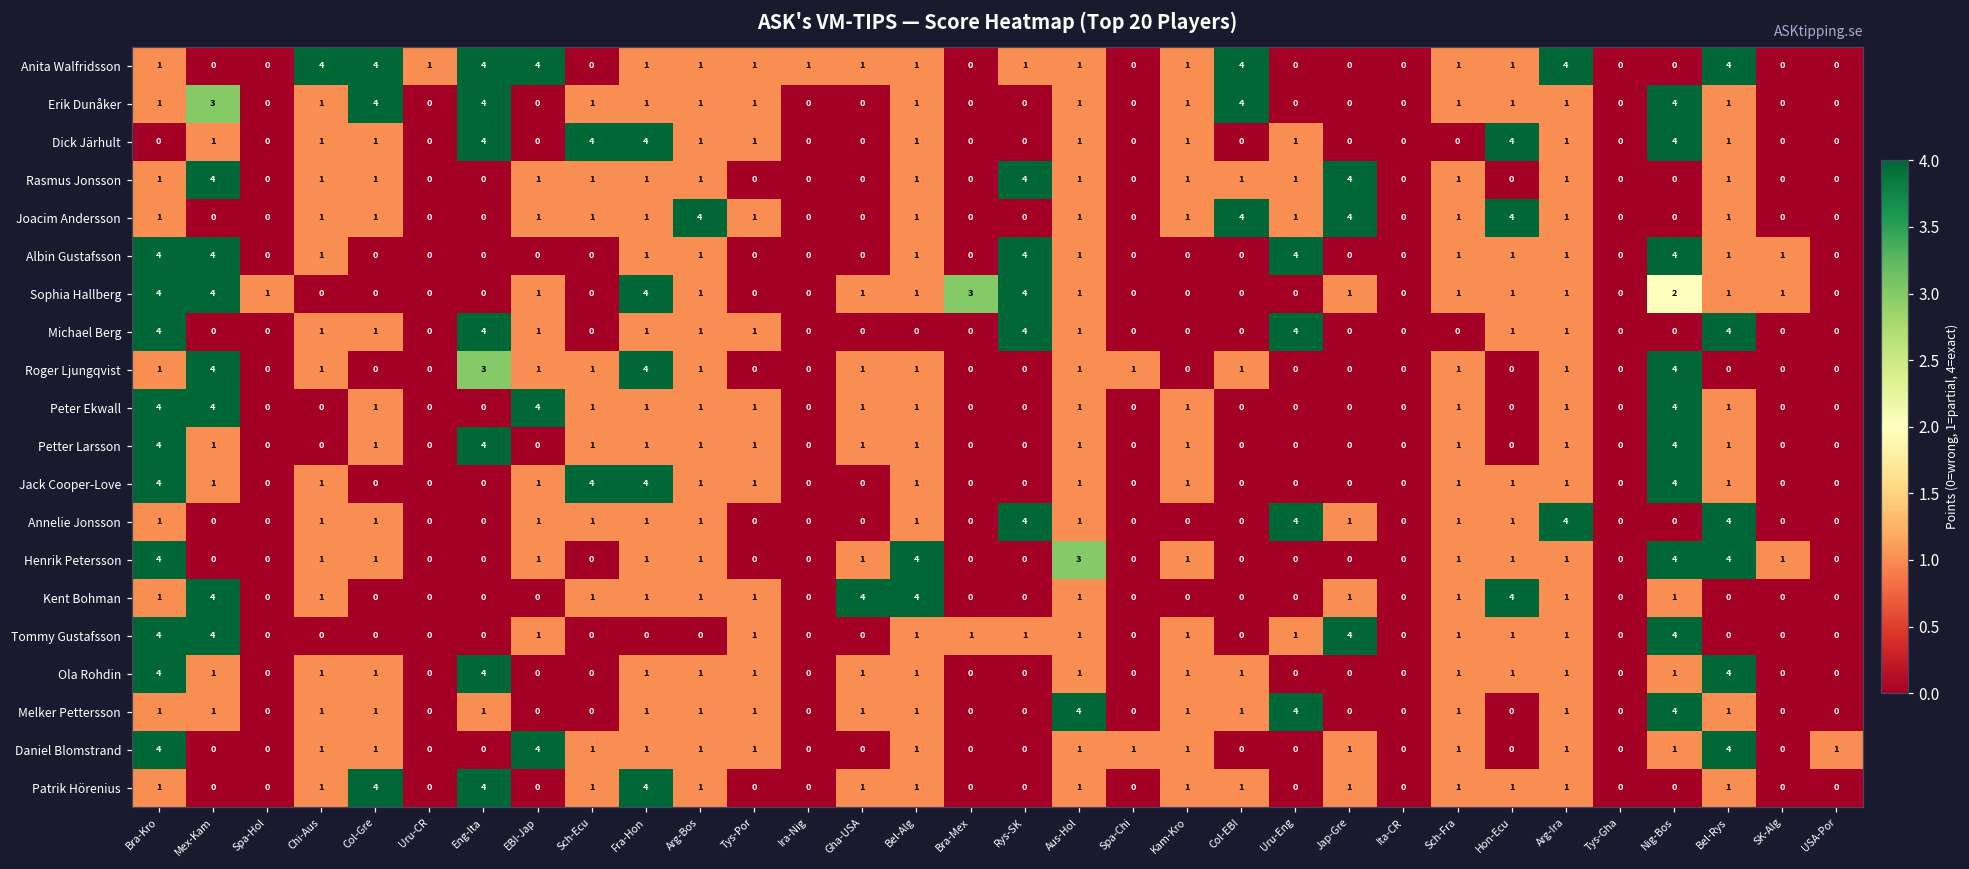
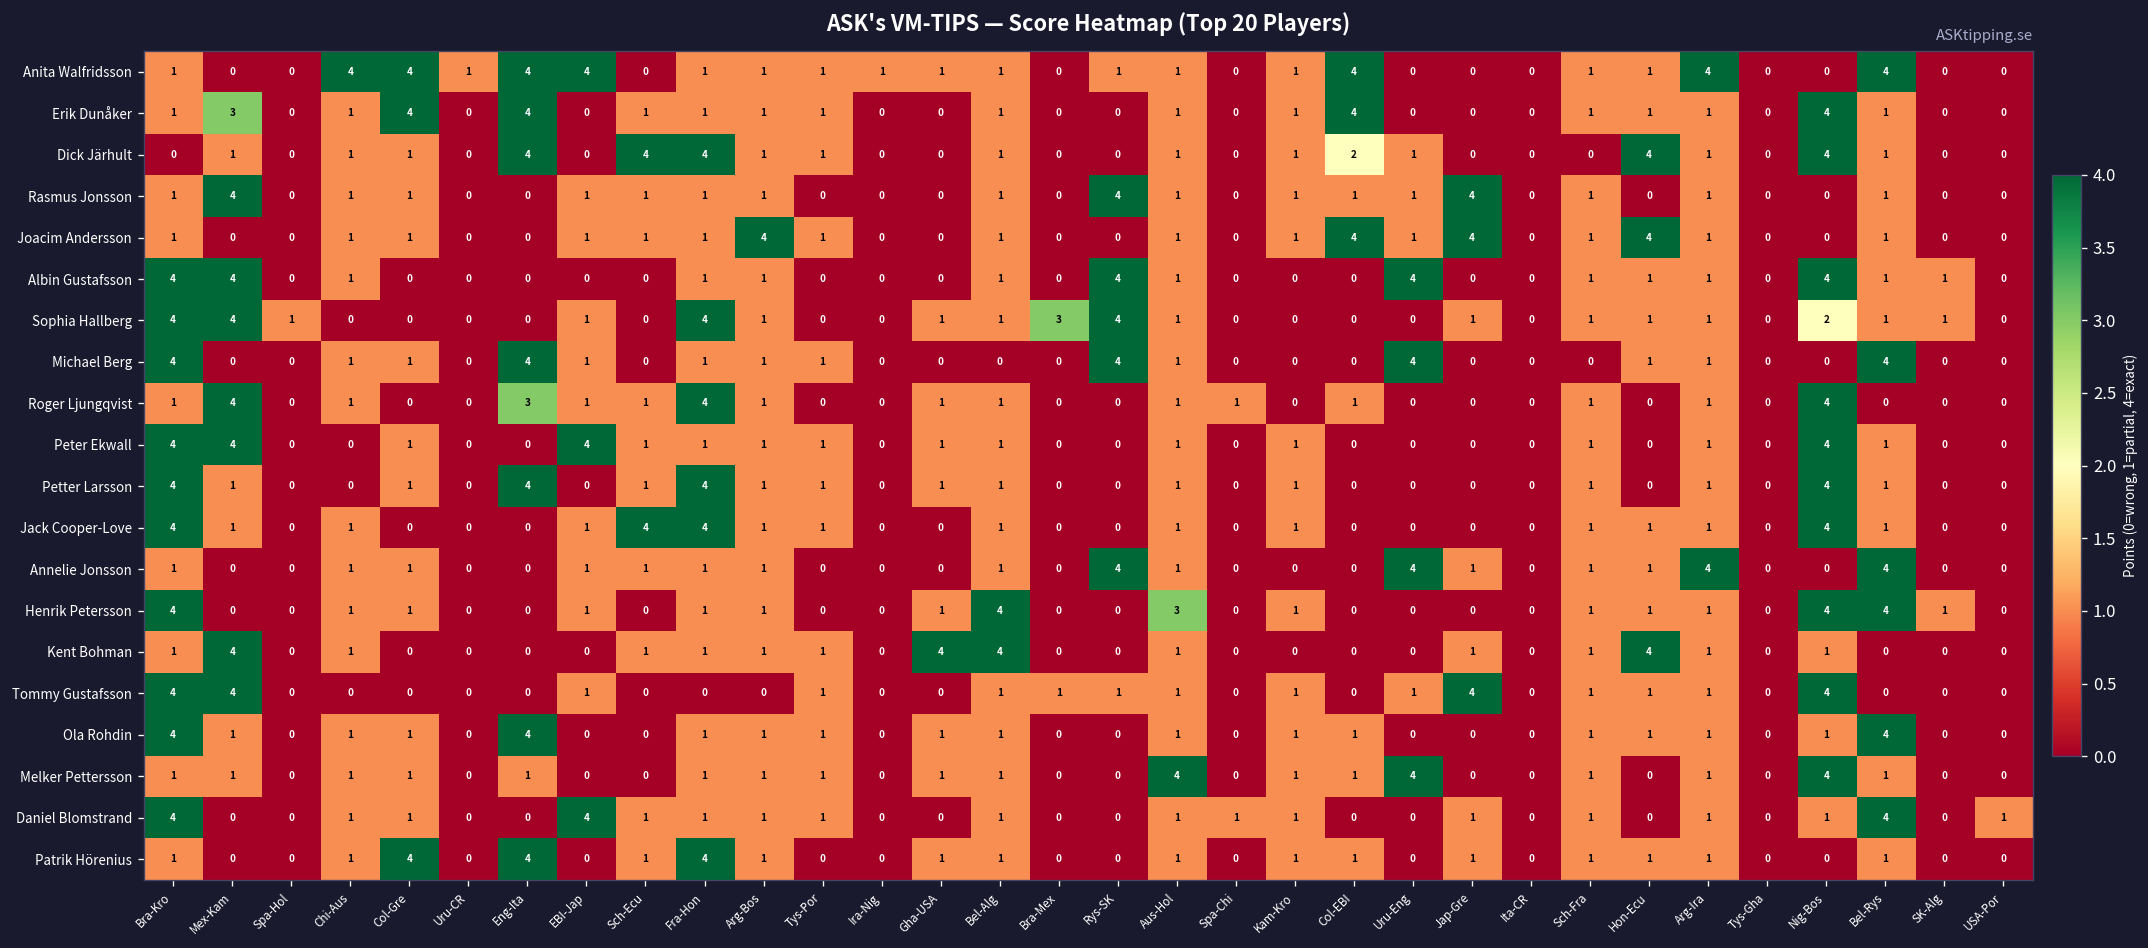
  {
    "Dick Järhult": {
      "Bra-Kro": 0,
      "Mex-Kam": 1,
      "Spa-Hol": 0,
      "Chi-Aus": 1,
      "Col-Gre": 1,
      "Uru-CR": 0,
      "Eng-Ita": 4,
      "EBI-Jap": 0,
      "Sch-Ecu": 4,
      "Fra-Hon": 4,
      "Arg-Bos": 1,
      "Tys-Por": 1,
      "Ira-Nig": 0,
      "Gha-USA": 0,
      "Bel-Alg": 1,
      "Bra-Mex": 0,
      "Rys-SK": 0,
      "Aus-Hol": 1,
      "Spa-Chi": 0,
      "Kam-Kro": 1,
-     "Col-EBI": 0,
+     "Col-EBI": 2,
      "Uru-Eng": 1,
      "Jap-Gre": 0,
      "Ita-CR": 0,
      "Sch-Fra": 0,
      "Hon-Ecu": 4,
      "Arg-Ira": 1,
      "Tys-Gha": 0,
      "Nig-Bos": 4,
      "Bel-Rys": 1,
      "SK-Alg": 0,
      "USA-Por": 0
    },
    "Petter Larsson": {
      "Bra-Kro": 4,
      "Mex-Kam": 1,
      "Spa-Hol": 0,
      "Chi-Aus": 0,
      "Col-Gre": 1,
      "Uru-CR": 0,
      "Eng-Ita": 4,
      "EBI-Jap": 0,
      "Sch-Ecu": 1,
-     "Fra-Hon": 1,
+     "Fra-Hon": 4,
      "Arg-Bos": 1,
      "Tys-Por": 1,
      "Ira-Nig": 0,
      "Gha-USA": 1,
      "Bel-Alg": 1,
      "Bra-Mex": 0,
      "Rys-SK": 0,
      "Aus-Hol": 1,
      "Spa-Chi": 0,
      "Kam-Kro": 1,
      "Col-EBI": 0,
      "Uru-Eng": 0,
      "Jap-Gre": 0,
      "Ita-CR": 0,
      "Sch-Fra": 1,
      "Hon-Ecu": 0,
      "Arg-Ira": 1,
      "Tys-Gha": 0,
      "Nig-Bos": 4,
      "Bel-Rys": 1,
      "SK-Alg": 0,
      "USA-Por": 0
    }
  }
